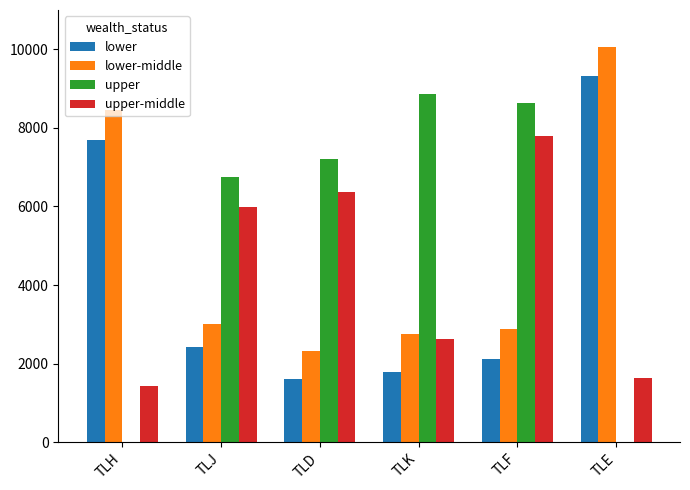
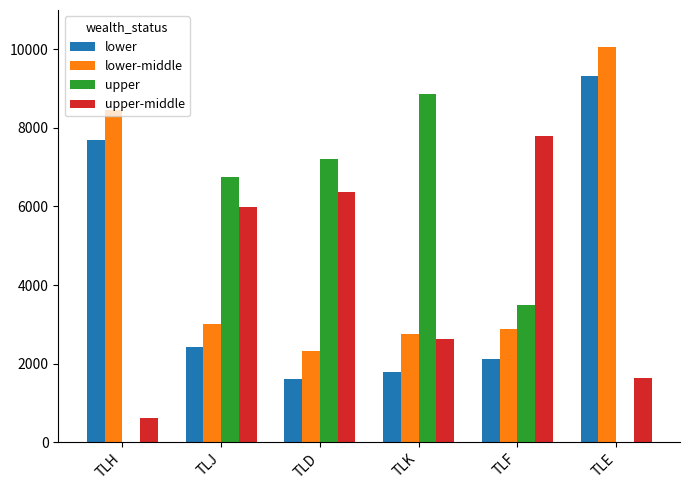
  {
    "lower": {
      "TLH": 7700,
      "TLJ": 2400,
      "TLD": 1600,
      "TLK": 1800,
      "TLF": 2100,
      "TLE": 9300
    },
    "lower-middle": {
      "TLJ": 3000,
      "TLD": 2300,
      "TLK": 2800,
      "TLF": 2900,
      "TLE": 10100
    },
    "upper": {
      "TLH": 0,
      "TLJ": 6800,
      "TLD": 7200,
      "TLK": 8900,
-     "TLF": 8600,
+     "TLF": 3500,
      "TLE": 0
    },
    "upper-middle": {
-     "TLH": 1400,
+     "TLH": 600,
      "TLJ": 6000,
      "TLD": 6400,
      "TLK": 2600,
      "TLF": 7800,
      "TLE": 1600
    }
  }
